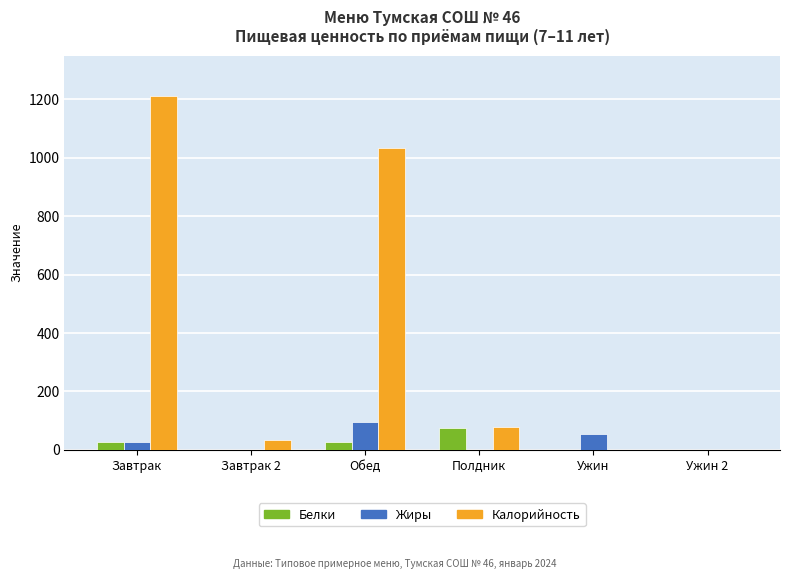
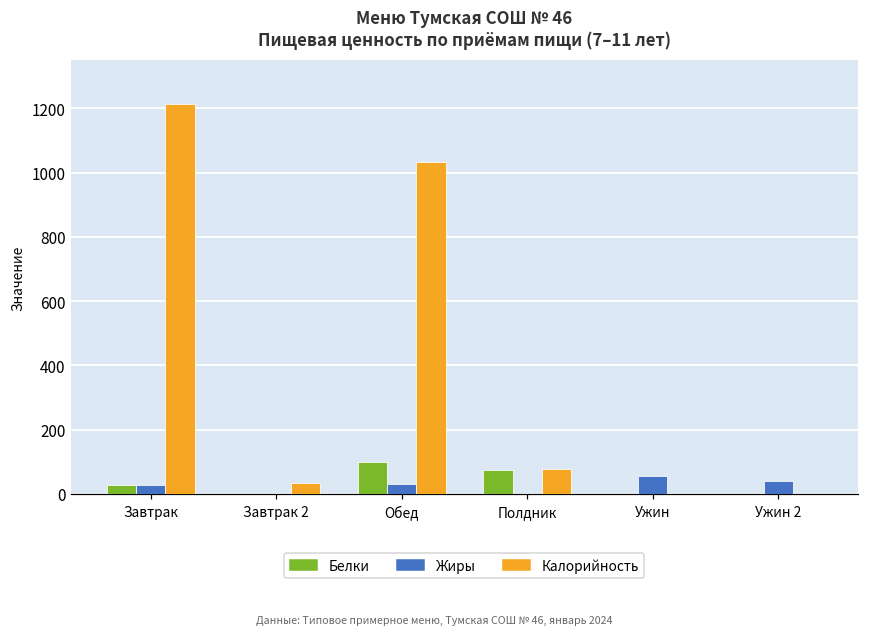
  {
    "Белки": {
      "Завтрак": 30,
      "Завтрак 2": 0,
-     "Обед": 30,
+     "Обед": 100,
      "Полдник": 70,
      "Ужин": 0,
      "Ужин 2": 0
    },
    "Жиры": {
      "Завтрак": 30,
      "Завтрак 2": 0,
-     "Обед": 90,
+     "Обед": 30,
      "Полдник": 0,
      "Ужин": 60,
-     "Ужин 2": 0
+     "Ужин 2": 40
    },
    "Калорийность": {
      "Завтрак": 1210,
      "Завтрак 2": 30,
      "Обед": 1030,
      "Полдник": 80,
      "Ужин": 0,
      "Ужин 2": 0
    }
  }
